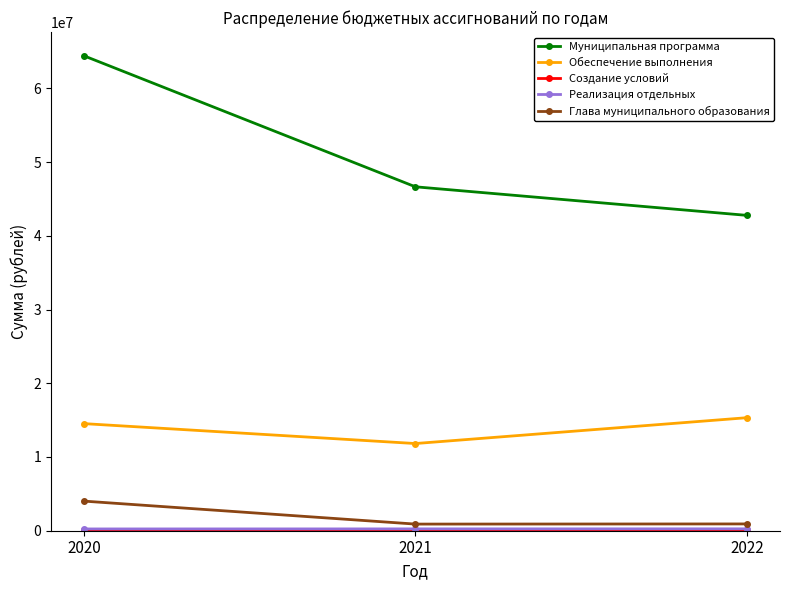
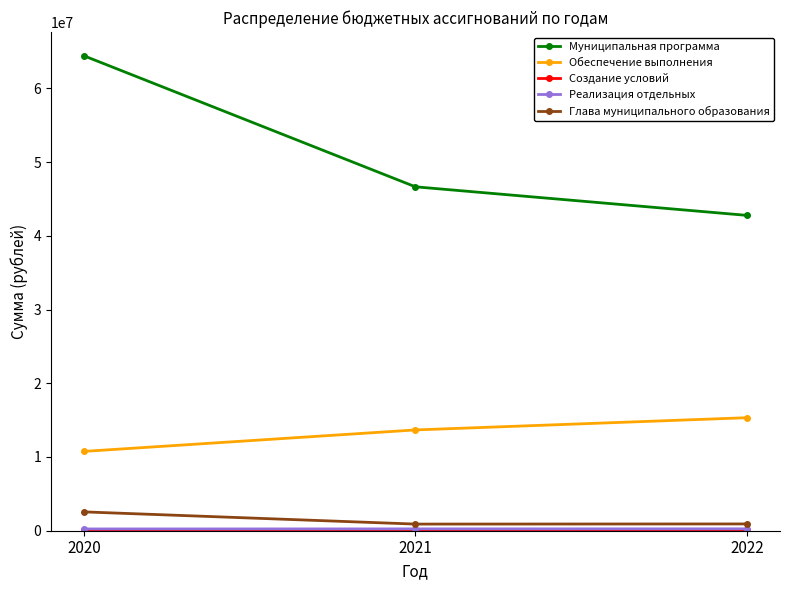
  {
    "Муниципальная программа": {
      "2020": 64000000,
      "2021": 47000000,
      "2022": 43000000
    },
    "Обеспечение выполнения": {
-     "2020": 15000000,
-     "2021": 12000000,
+     "2020": 11000000,
+     "2021": 14000000,
      "2022": 15000000
    },
    "Глава муниципального образования": {
-     "2020": 4000000,
+     "2020": 3000000,
      "2021": 1000000,
      "2022": 1000000
    }
  }
